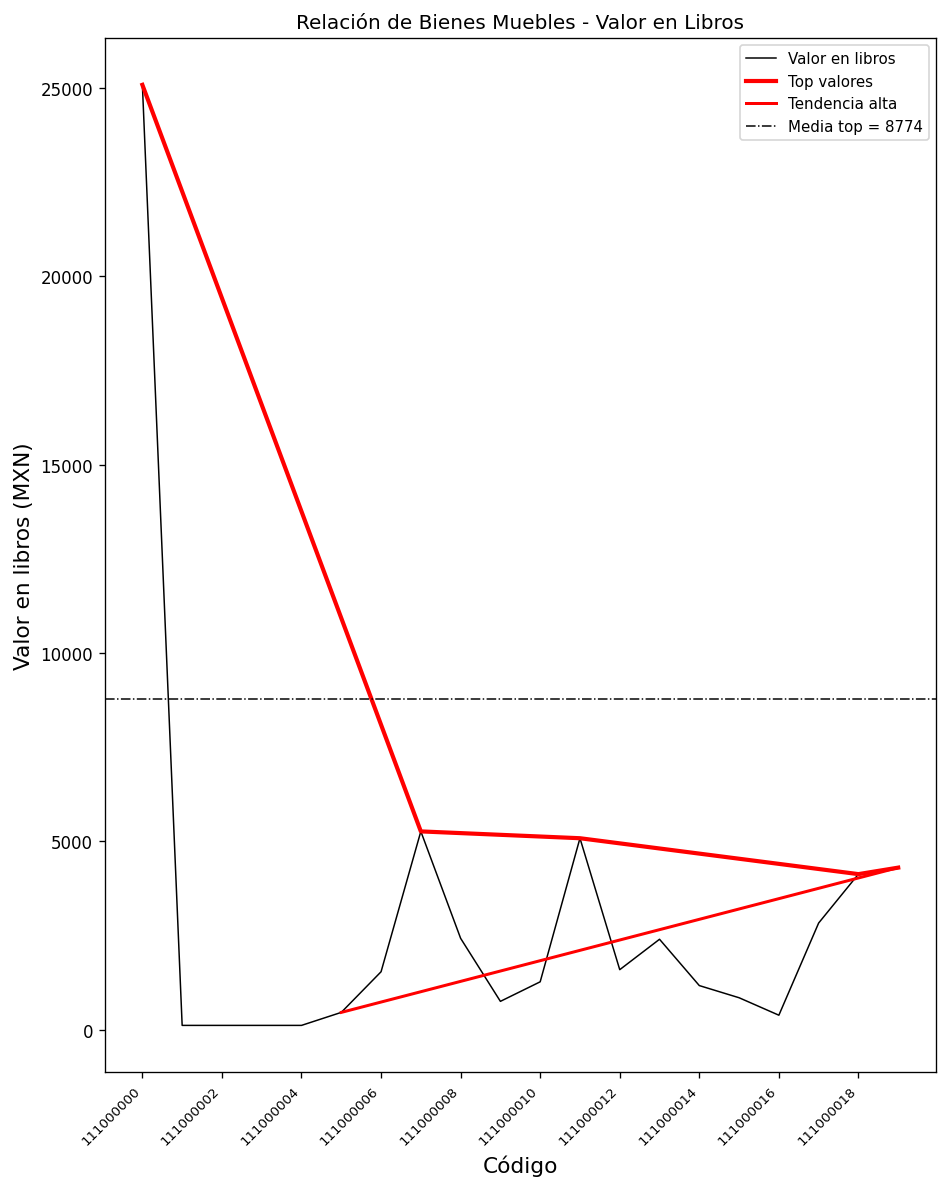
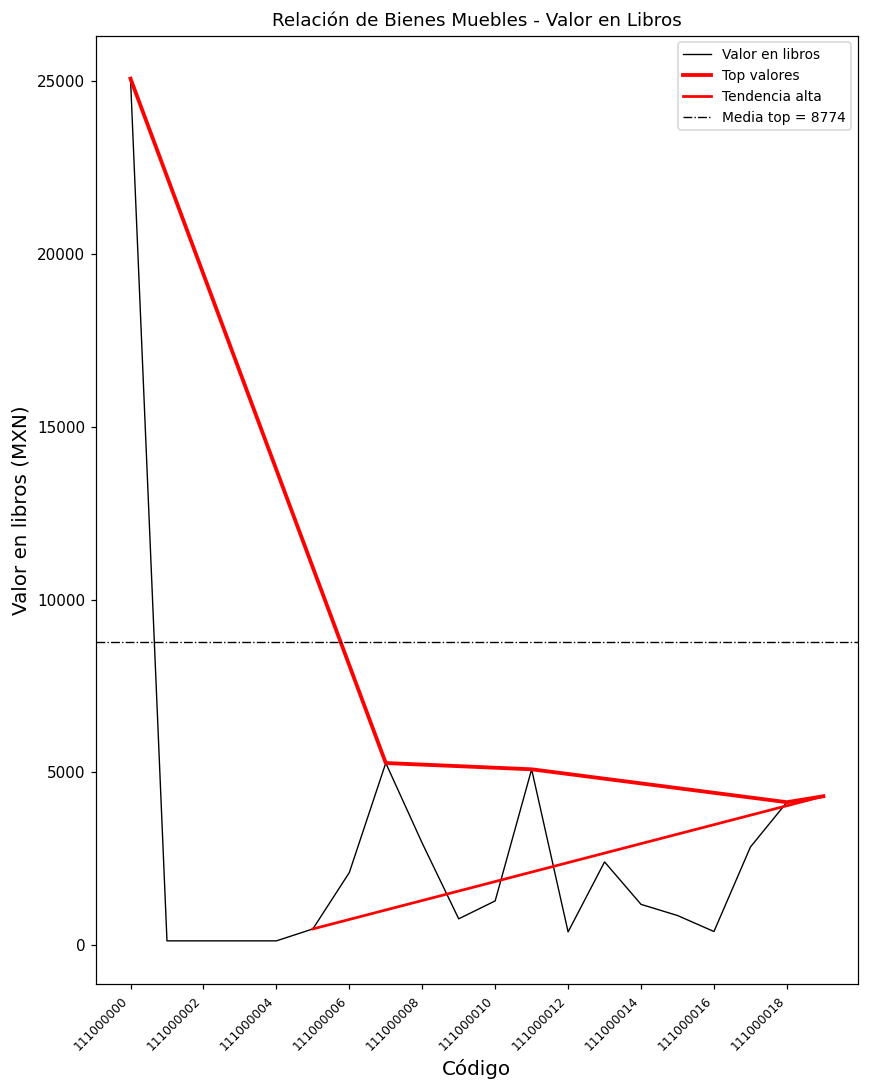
  {
    "Valor en libros": {
      "111000002": 100,
      "111000004": 100,
-     "111000006": 1500,
-     "111000008": 2400,
+     "111000006": 2100,
+     "111000008": 2900,
      "111000010": 1300,
-     "111000012": 1600,
+     "111000012": 400,
      "111000014": 1200,
      "111000016": 400
    }
  }
